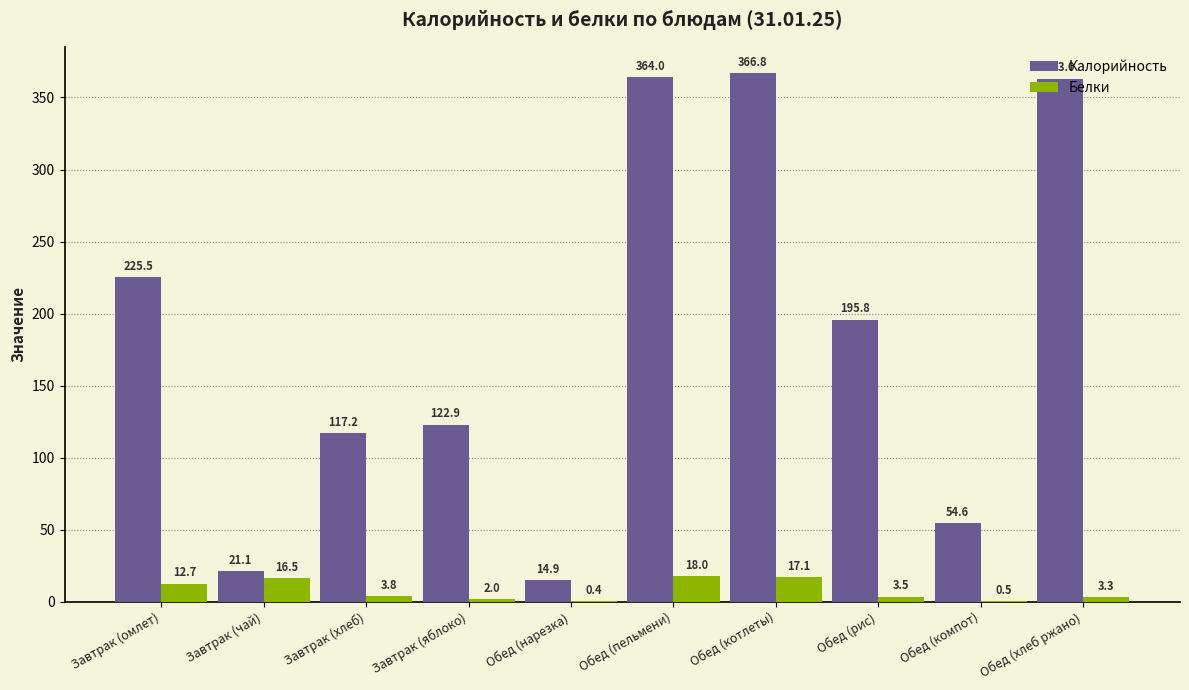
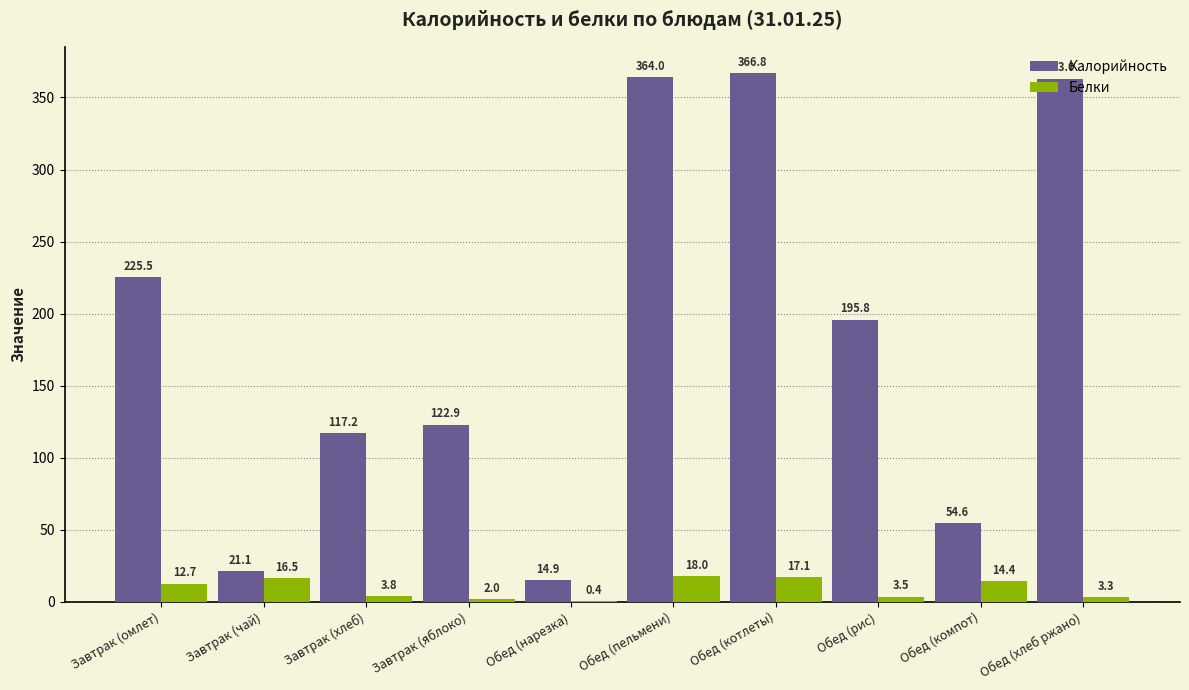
  {
    "Калорийность": {
      "Завтрак (омлет)": 225.5,
      "Завтрак (чай)": 21.1,
      "Завтрак (хлеб)": 117.2,
      "Завтрак (яблоко)": 122.9,
      "Обед (нарезка)": 14.9,
      "Обед (пельмени)": 364.0,
      "Обед (котлеты)": 366.8,
      "Обед (рис)": 195.8,
      "Обед (компот)": 54.6,
      "Обед (хлеб ржано)": 363.0
    },
    "Белки": {
      "Завтрак (омлет)": 12.7,
      "Завтрак (чай)": 16.5,
      "Завтрак (хлеб)": 3.8,
      "Завтрак (яблоко)": 2.0,
      "Обед (нарезка)": 0.4,
      "Обед (пельмени)": 18.0,
      "Обед (котлеты)": 17.1,
      "Обед (рис)": 3.5,
-     "Обед (компот)": 0.5,
+     "Обед (компот)": 14.4,
      "Обед (хлеб ржано)": 3.3
    }
  }
